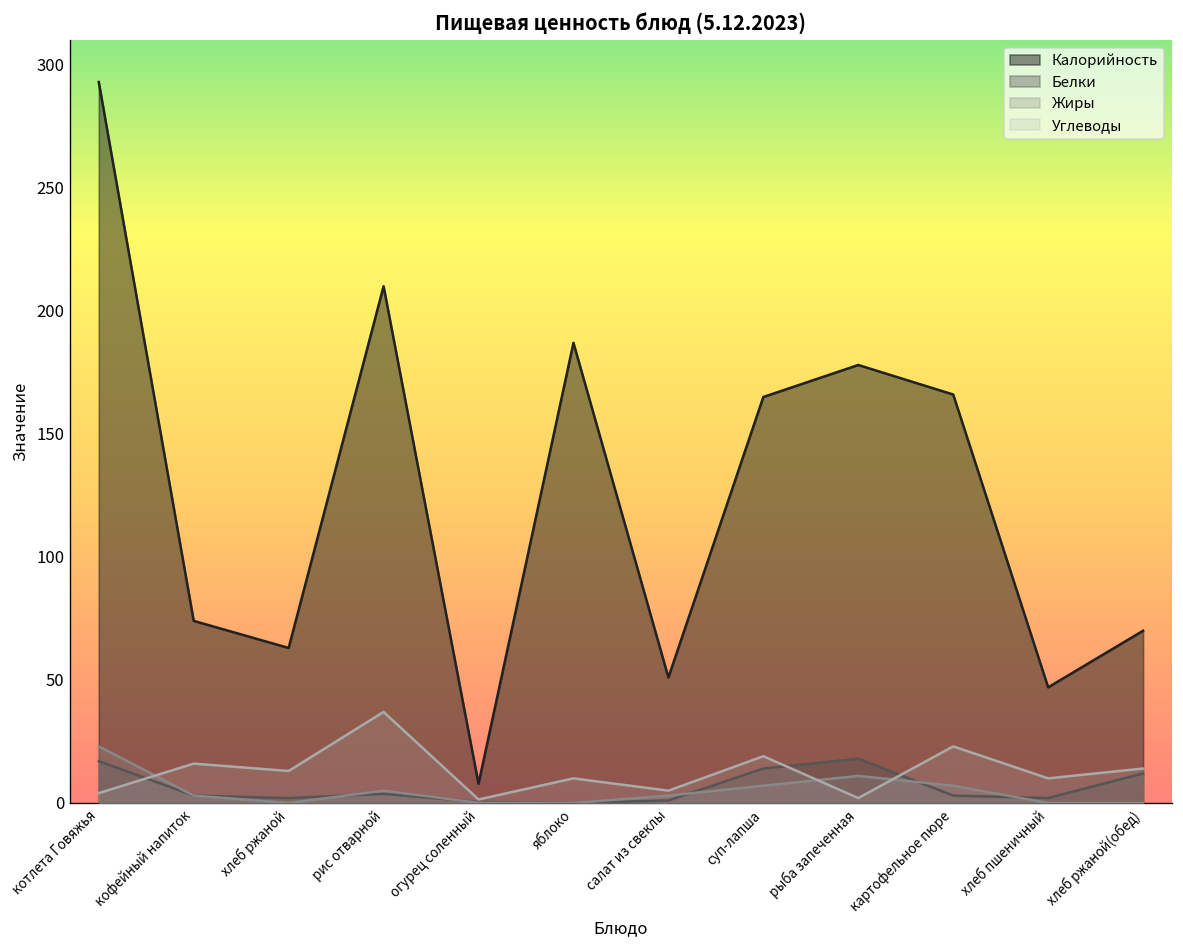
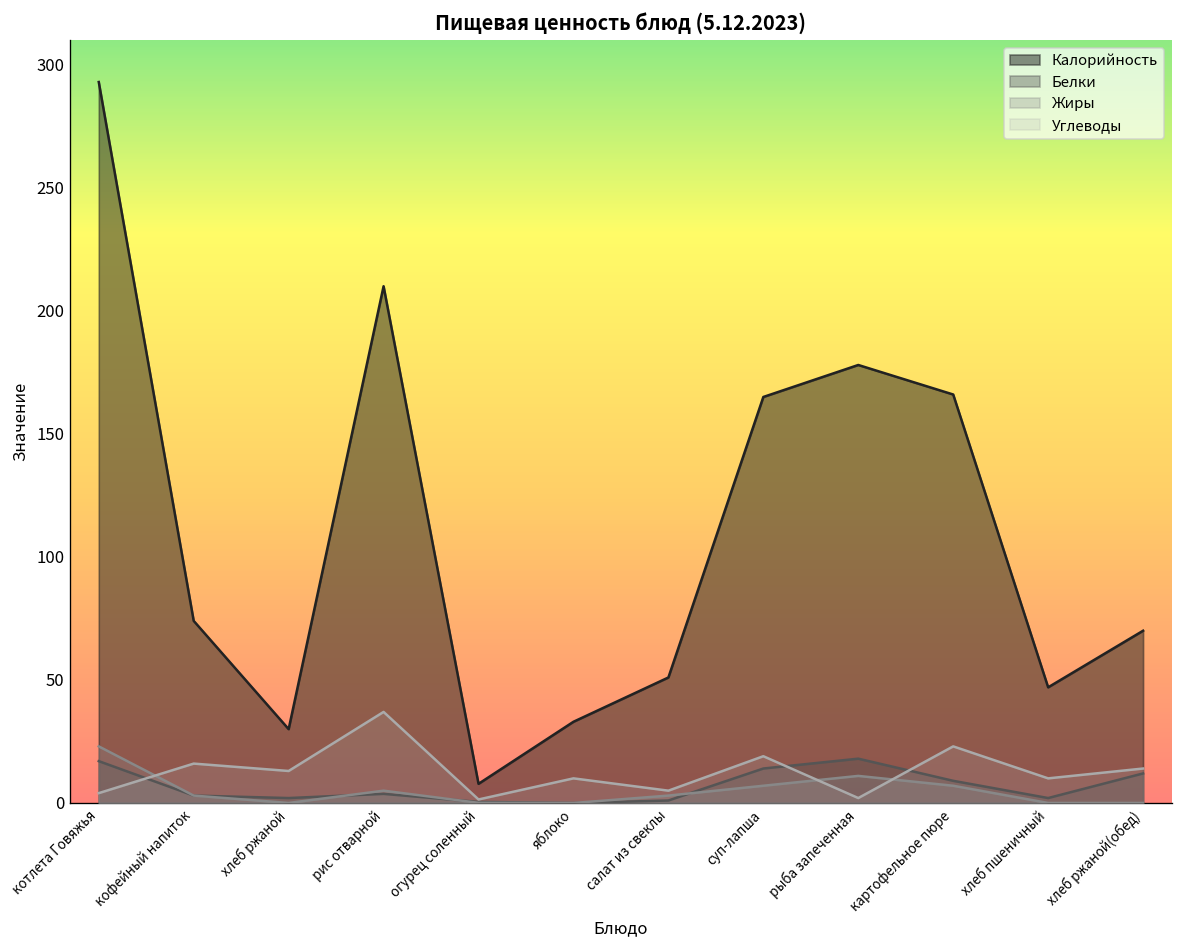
  {
    "Калорийность": {
      "котлета Говяжья": 293,
      "кофейный напиток": 74,
-     "хлеб ржаной": 63,
+     "хлеб ржаной": 30,
      "рис отварной": 210,
      "огурец соленный": 8,
-     "яблоко": 187,
+     "яблоко": 33,
      "салат из свеклы": 51,
      "суп-лапша": 165,
      "рыба запеченная": 178,
      "картофельное пюре": 166,
      "хлеб пшеничный": 47,
      "хлеб ржаной(обед)": 70
    },
    "Белки": {
      "котлета Говяжья": 17,
      "хлеб ржаной": 2,
      "рис отварной": 4,
      "салат из свеклы": 1,
      "суп-лапша": 14,
      "рыба запеченная": 18,
-     "картофельное пюре": 3,
+     "картофельное пюре": 9,
      "хлеб пшеничный": 2,
      "хлеб ржаной(обед)": 12
    }
  }
